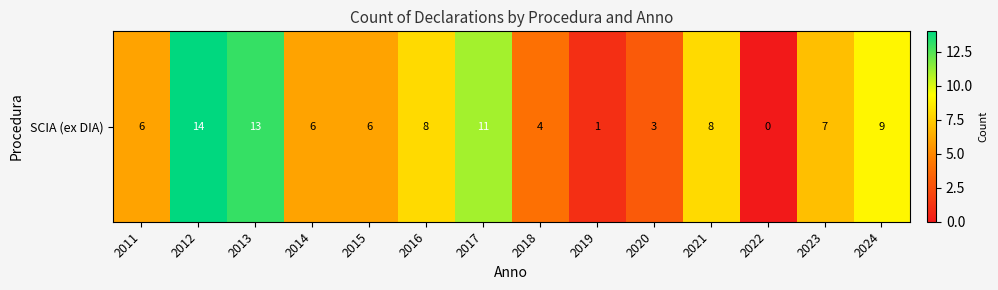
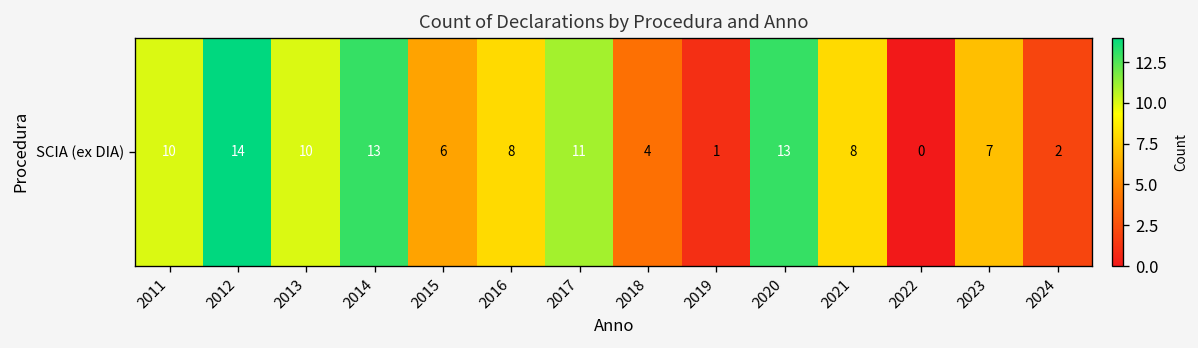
  {
    "SCIA (ex DIA)": {
-     "2011": 6,
+     "2011": 10,
      "2012": 14,
-     "2013": 13,
-     "2014": 6,
+     "2013": 10,
+     "2014": 13,
      "2015": 6,
      "2016": 8,
      "2017": 11,
      "2018": 4,
      "2019": 1,
-     "2020": 3,
+     "2020": 13,
      "2021": 8,
      "2022": 0,
      "2023": 7,
-     "2024": 9
+     "2024": 2
    }
  }
